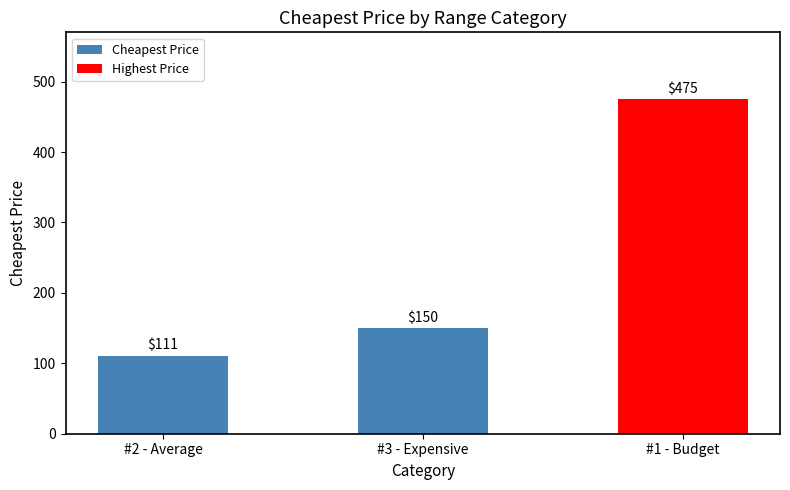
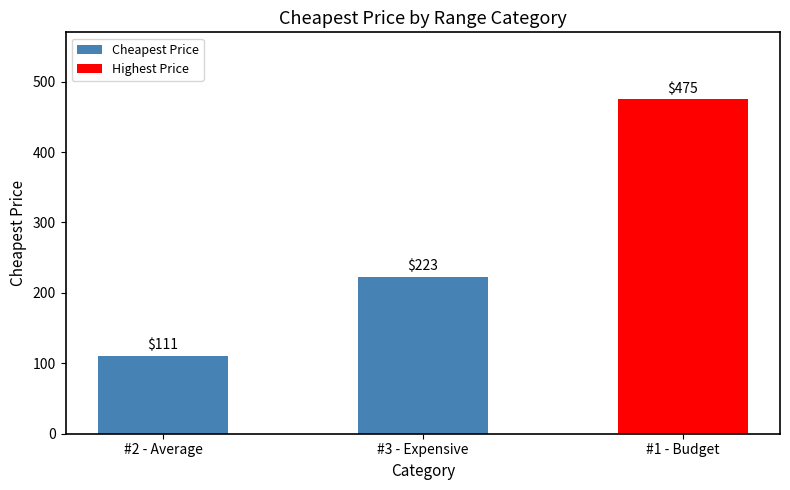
  {
    "Cheapest Price": {
      "#2 - Average": "$111",
-     "#3 - Expensive": "$150",
+     "#3 - Expensive": "$223",
      "#1 - Budget": "$475"
    },
    "Highest Price": {
      "#1 - Budget": "$475"
    }
  }
